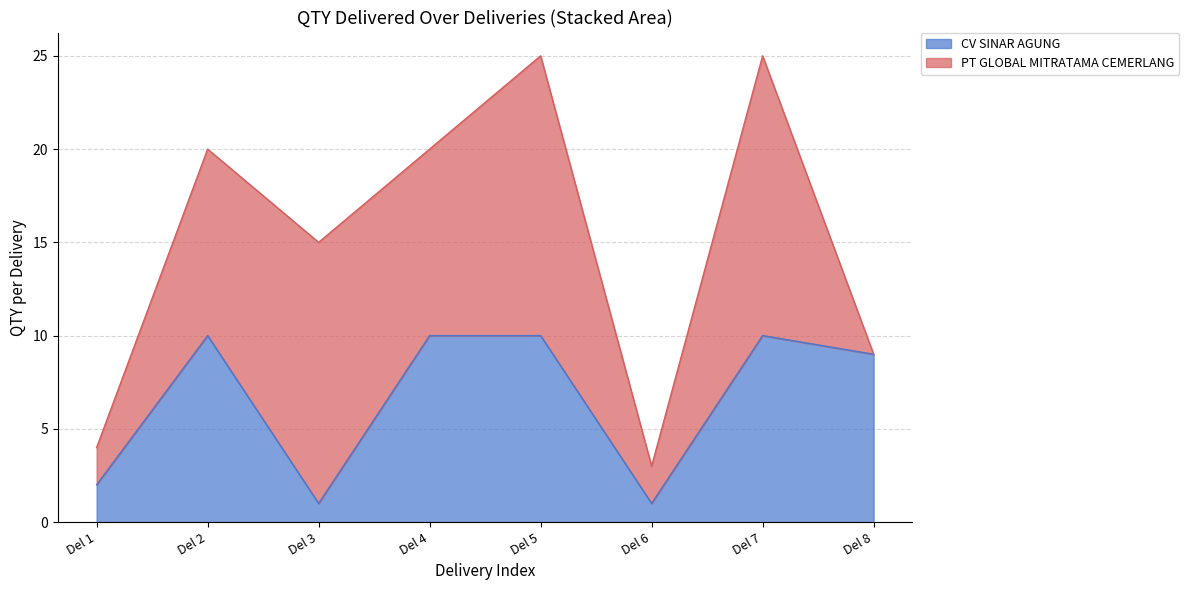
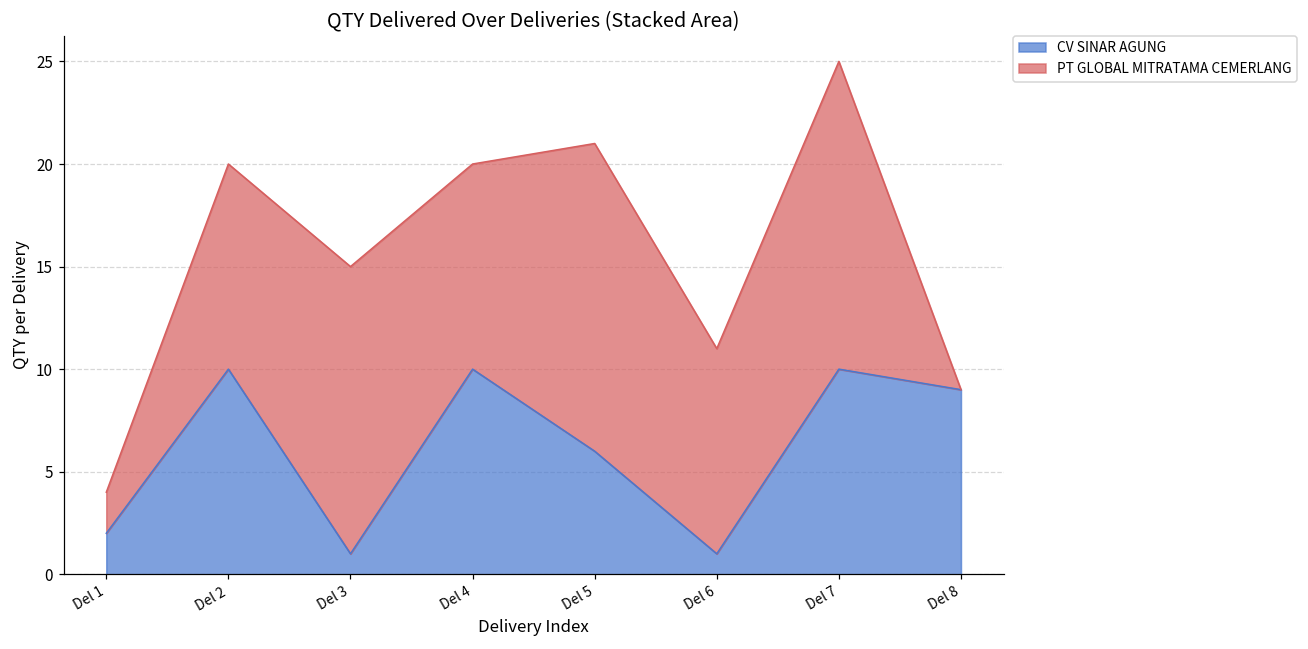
  {
    "CV SINAR AGUNG": {
      "Del 1": 2,
      "Del 2": 10,
      "Del 3": 1,
      "Del 4": 10,
-     "Del 5": 10,
+     "Del 5": 6,
      "Del 6": 1,
      "Del 7": 10
    },
    "PT GLOBAL MITRATAMA CEMERLANG": {
      "Del 1": 2,
      "Del 2": 10,
      "Del 3": 14,
      "Del 4": 10,
      "Del 5": 15,
-     "Del 6": 2,
+     "Del 6": 10,
      "Del 7": 15
    }
  }
